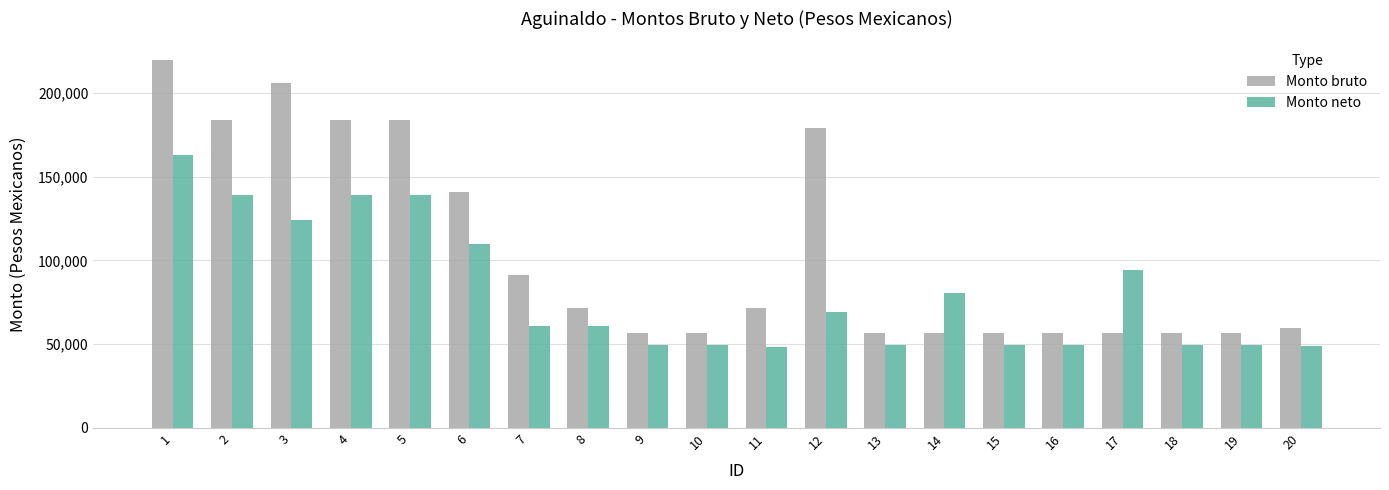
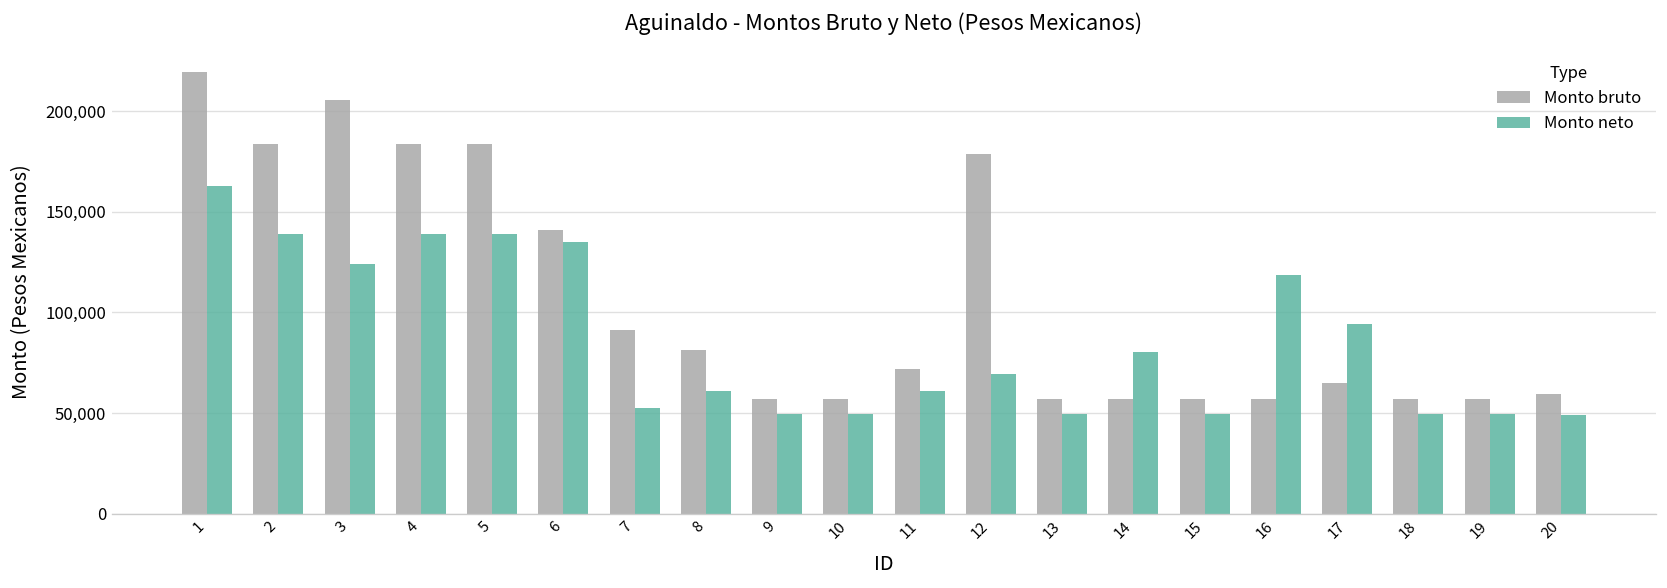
  {
    "Monto bruto": {
      "1": "220,000",
      "2": "184,000",
      "3": "206,000",
      "4": "184,000",
      "5": "184,000",
      "6": "141,000",
      "7": "91,000",
-     "8": "72,000",
+     "8": "81,000",
      "9": "57,000",
      "10": "57,000",
      "11": "72,000",
      "12": "179,000",
      "13": "57,000",
      "14": "57,000",
      "15": "57,000",
      "16": "57,000",
-     "17": "57,000",
+     "17": "65,000",
      "18": "57,000",
      "19": "57,000",
      "20": "59,000"
    },
    "Monto neto": {
      "1": "163,000",
      "2": "139,000",
      "3": "124,000",
      "4": "139,000",
      "5": "139,000",
-     "6": "110,000",
-     "7": "61,000",
+     "6": "135,000",
+     "7": "52,000",
      "8": "61,000",
      "9": "49,000",
      "10": "49,000",
-     "11": "49,000",
+     "11": "61,000",
      "12": "69,000",
      "13": "49,000",
      "14": "80,000",
      "15": "49,000",
-     "16": "49,000",
+     "16": "118,000",
      "17": "94,000",
      "18": "49,000",
      "19": "49,000",
      "20": "49,000"
    }
  }
